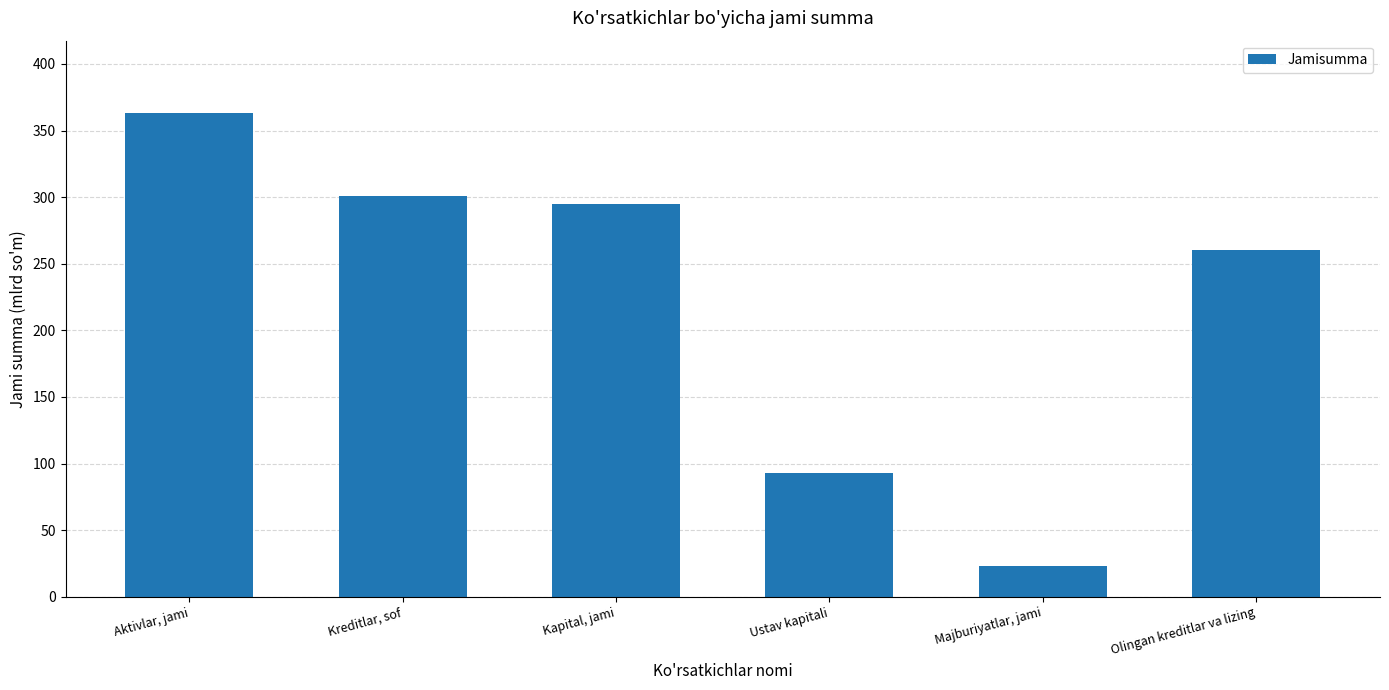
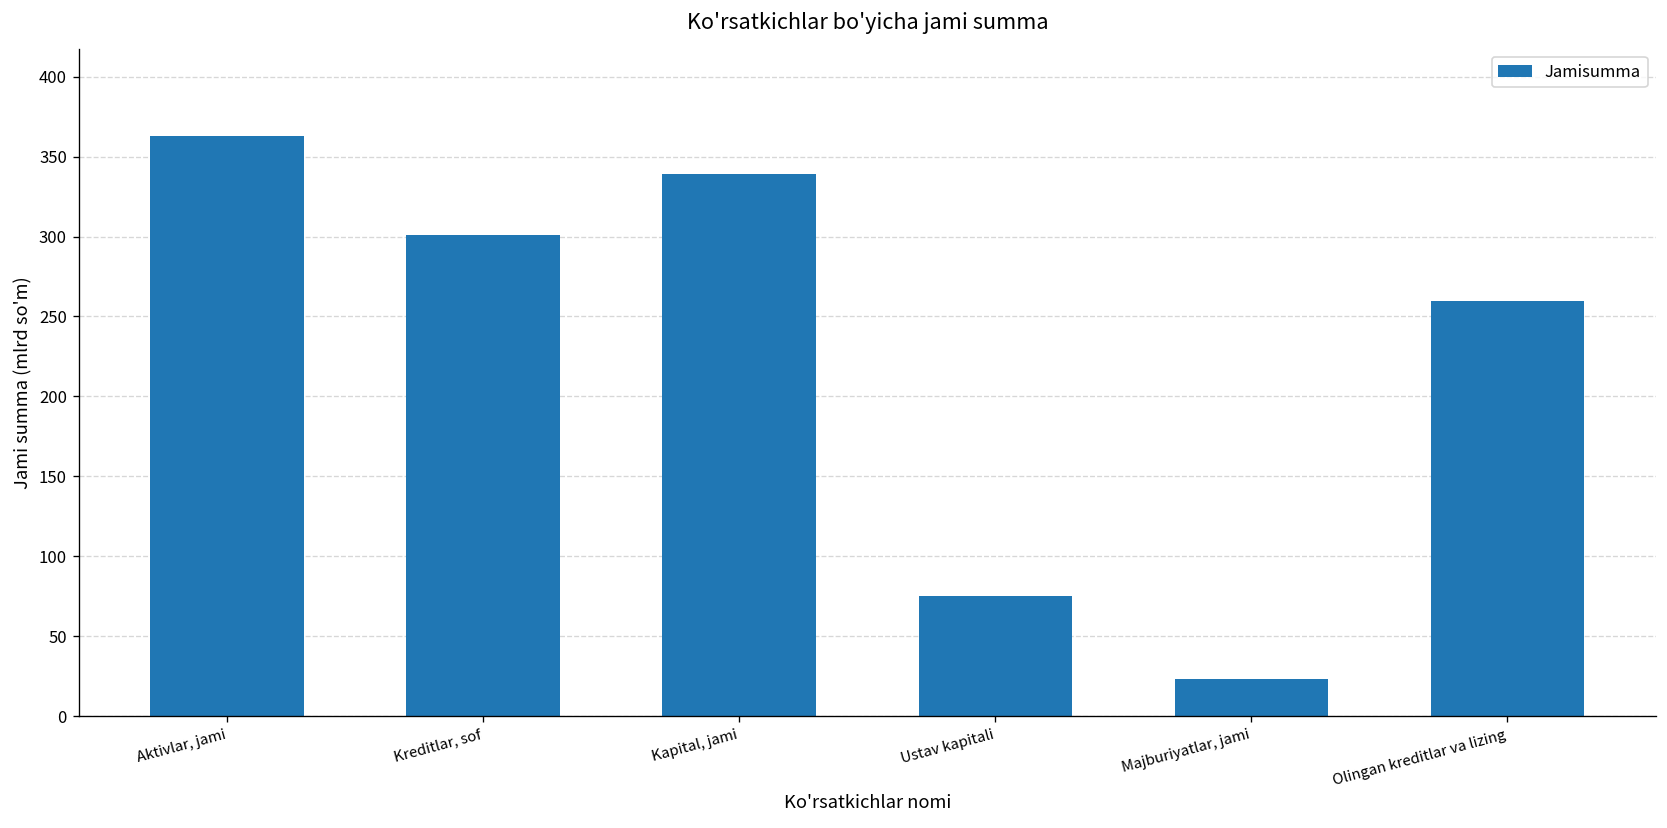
  {
    "Aktivlar, jami": 363,
    "Kreditlar, sof": 301,
-   "Kapital, jami": 295,
-   "Ustav kapitali": 93,
+   "Kapital, jami": 339,
+   "Ustav kapitali": 75,
    "Majburiyatlar, jami": 23,
    "Olingan kreditlar va lizing": 260
  }
